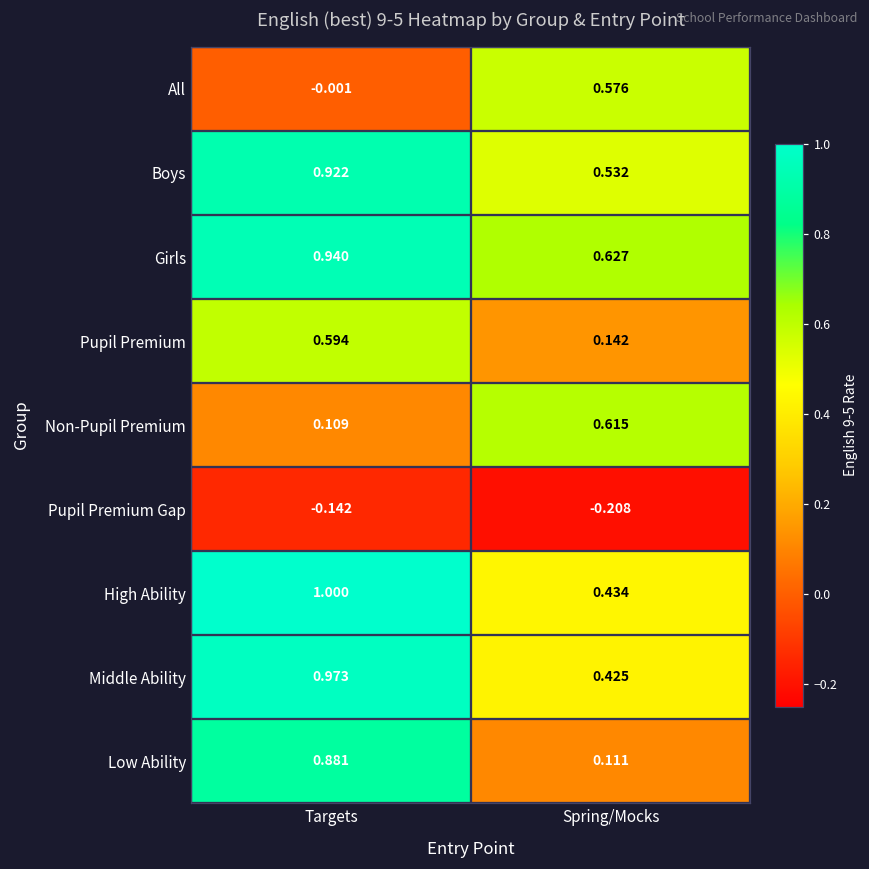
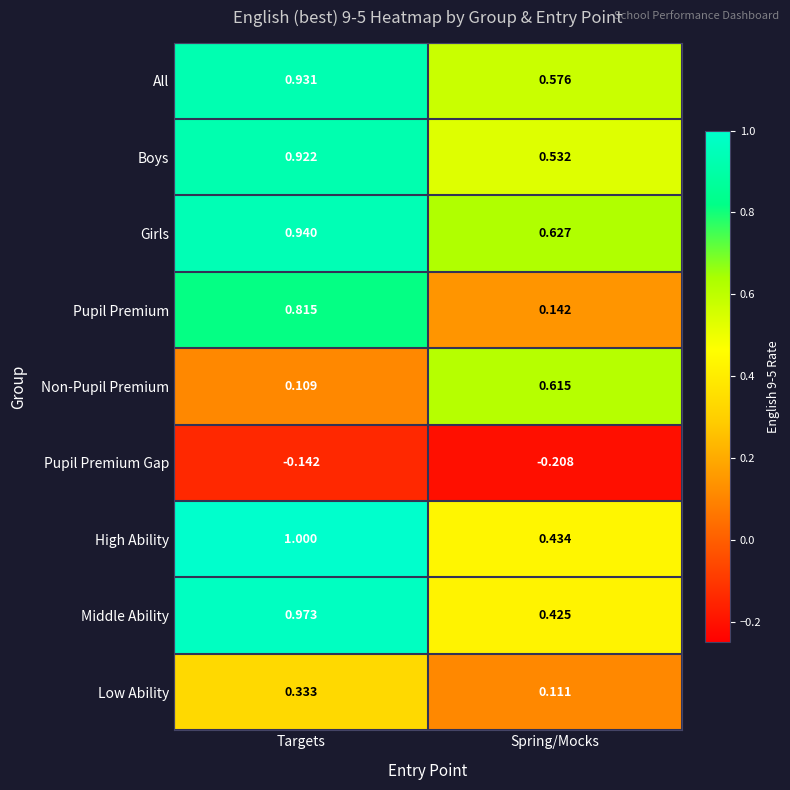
  {
    "All": {
-     "Targets": -0.001,
+     "Targets": 0.931,
      "Spring/Mocks": 0.576
    },
    "Boys": {
      "Targets": 0.922,
      "Spring/Mocks": 0.532
    },
    "Girls": {
      "Targets": 0.940,
      "Spring/Mocks": 0.627
    },
    "Pupil Premium": {
-     "Targets": 0.594,
+     "Targets": 0.815,
      "Spring/Mocks": 0.142
    },
    "Non-Pupil Premium": {
      "Targets": 0.109,
      "Spring/Mocks": 0.615
    },
    "Pupil Premium Gap": {
      "Targets": -0.142,
      "Spring/Mocks": -0.208
    },
    "High Ability": {
      "Targets": 1.000,
      "Spring/Mocks": 0.434
    },
    "Middle Ability": {
      "Targets": 0.973,
      "Spring/Mocks": 0.425
    },
    "Low Ability": {
-     "Targets": 0.881,
+     "Targets": 0.333,
      "Spring/Mocks": 0.111
    }
  }
